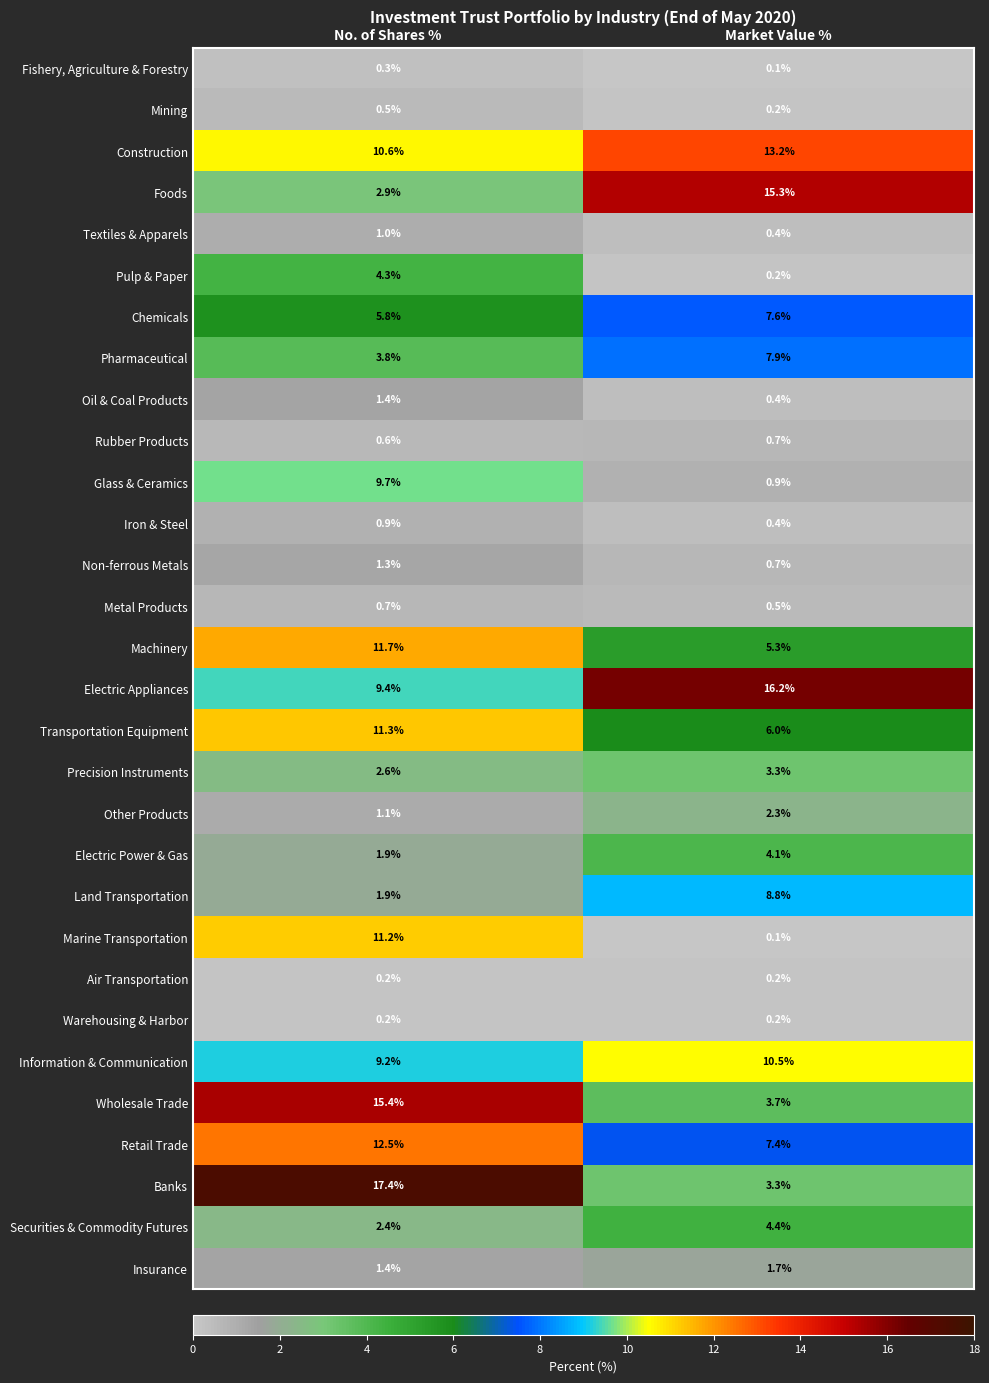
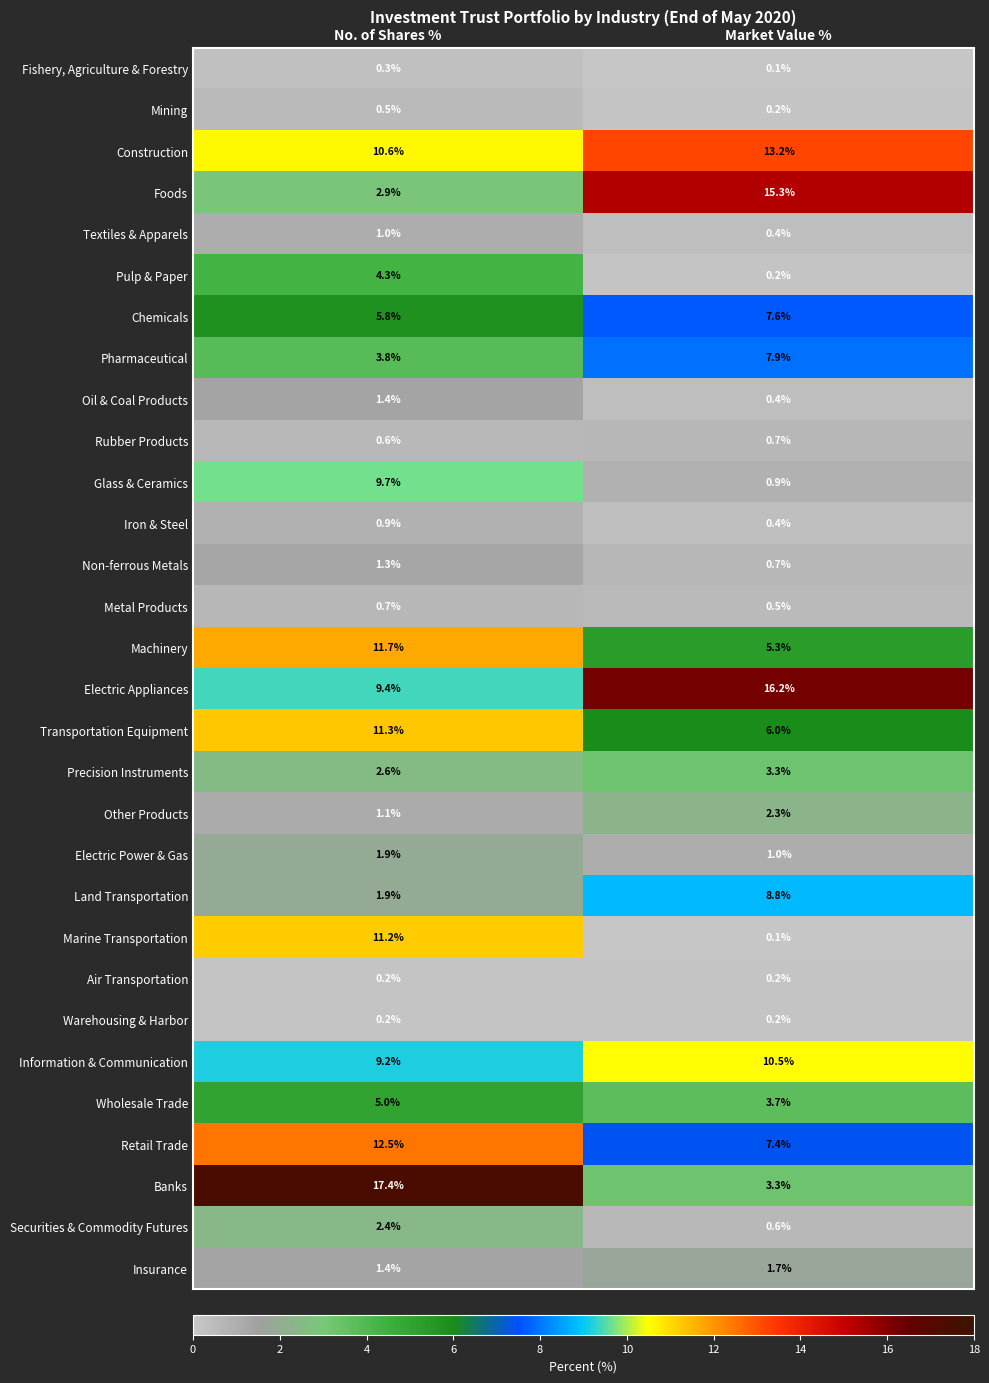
  {
    "Fishery, Agriculture & Forestry": {
      "No. of Shares %": "0.3%",
      "Market Value %": "0.1%"
    },
    "Mining": {
      "No. of Shares %": "0.5%",
      "Market Value %": "0.2%"
    },
    "Construction": {
      "No. of Shares %": "10.6%",
      "Market Value %": "13.2%"
    },
    "Foods": {
      "No. of Shares %": "2.9%",
      "Market Value %": "15.3%"
    },
    "Textiles & Apparels": {
      "No. of Shares %": "1.0%",
      "Market Value %": "0.4%"
    },
    "Pulp & Paper": {
      "No. of Shares %": "4.3%",
      "Market Value %": "0.2%"
    },
    "Chemicals": {
      "No. of Shares %": "5.8%",
      "Market Value %": "7.6%"
    },
    "Pharmaceutical": {
      "No. of Shares %": "3.8%",
      "Market Value %": "7.9%"
    },
    "Oil & Coal Products": {
      "No. of Shares %": "1.4%",
      "Market Value %": "0.4%"
    },
    "Rubber Products": {
      "No. of Shares %": "0.6%",
      "Market Value %": "0.7%"
    },
    "Glass & Ceramics": {
      "No. of Shares %": "9.7%",
      "Market Value %": "0.9%"
    },
    "Iron & Steel": {
      "No. of Shares %": "0.9%",
      "Market Value %": "0.4%"
    },
    "Non-ferrous Metals": {
      "No. of Shares %": "1.3%",
      "Market Value %": "0.7%"
    },
    "Metal Products": {
      "No. of Shares %": "0.7%",
      "Market Value %": "0.5%"
    },
    "Machinery": {
      "No. of Shares %": "11.7%",
      "Market Value %": "5.3%"
    },
    "Electric Appliances": {
      "No. of Shares %": "9.4%",
      "Market Value %": "16.2%"
    },
    "Transportation Equipment": {
      "No. of Shares %": "11.3%",
      "Market Value %": "6.0%"
    },
    "Precision Instruments": {
      "No. of Shares %": "2.6%",
      "Market Value %": "3.3%"
    },
    "Other Products": {
      "No. of Shares %": "1.1%",
      "Market Value %": "2.3%"
    },
    "Electric Power & Gas": {
      "No. of Shares %": "1.9%",
-     "Market Value %": "4.1%"
+     "Market Value %": "1.0%"
    },
    "Land Transportation": {
      "No. of Shares %": "1.9%",
      "Market Value %": "8.8%"
    },
    "Marine Transportation": {
      "No. of Shares %": "11.2%",
      "Market Value %": "0.1%"
    },
    "Air Transportation": {
      "No. of Shares %": "0.2%",
      "Market Value %": "0.2%"
    },
    "Warehousing & Harbor": {
      "No. of Shares %": "0.2%",
      "Market Value %": "0.2%"
    },
    "Information & Communication": {
      "No. of Shares %": "9.2%",
      "Market Value %": "10.5%"
    },
    "Wholesale Trade": {
-     "No. of Shares %": "15.4%",
+     "No. of Shares %": "5.0%",
      "Market Value %": "3.7%"
    },
    "Retail Trade": {
      "No. of Shares %": "12.5%",
      "Market Value %": "7.4%"
    },
    "Banks": {
      "No. of Shares %": "17.4%",
      "Market Value %": "3.3%"
    },
    "Securities & Commodity Futures": {
      "No. of Shares %": "2.4%",
-     "Market Value %": "4.4%"
+     "Market Value %": "0.6%"
    },
    "Insurance": {
      "No. of Shares %": "1.4%",
      "Market Value %": "1.7%"
    }
  }
